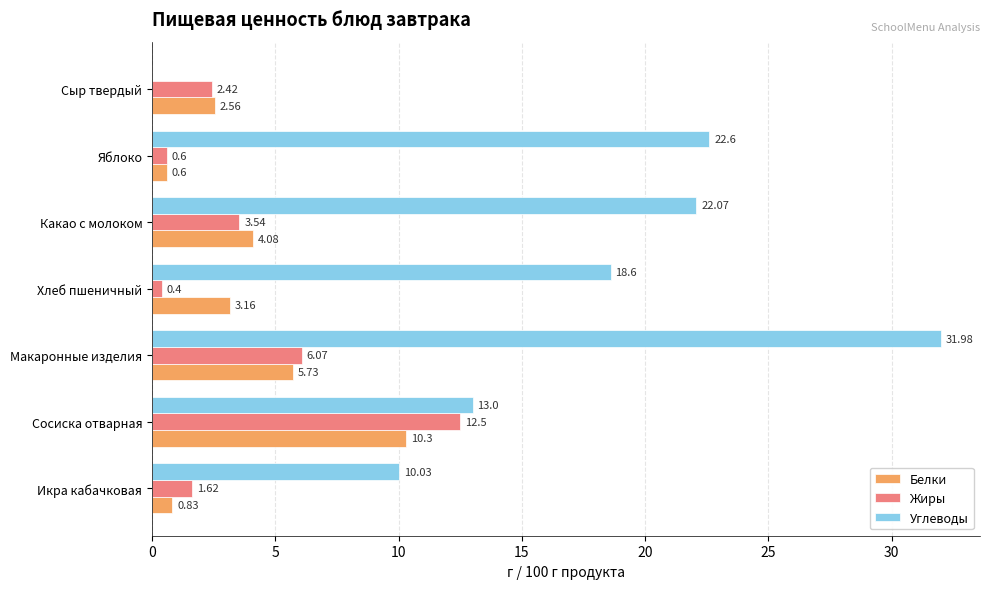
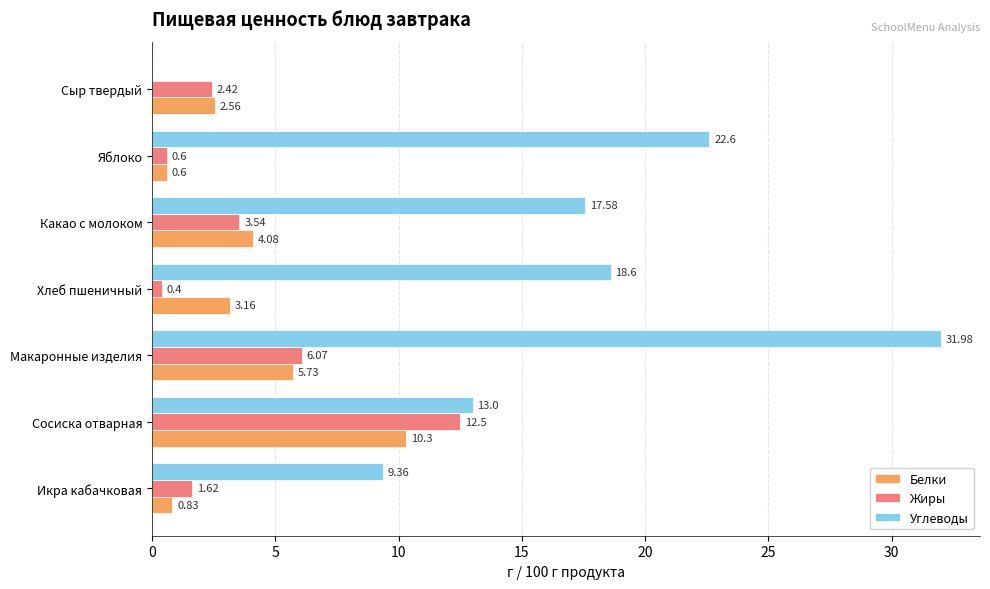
  {
    "Углеводы": {
      "Яблоко": 22.6,
-     "Какао с молоком": 22.07,
+     "Какао с молоком": 17.58,
      "Хлеб пшеничный": 18.6,
      "Макаронные изделия": 31.98,
      "Сосиска отварная": 13.0,
-     "Икра кабачковая": 10.03
+     "Икра кабачковая": 9.36
    }
  }
